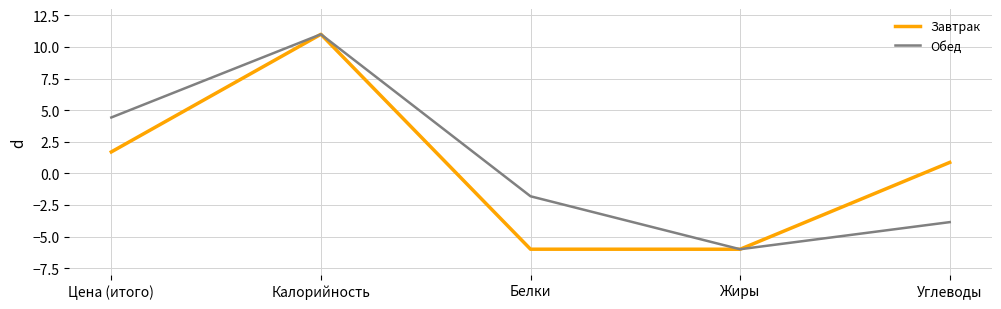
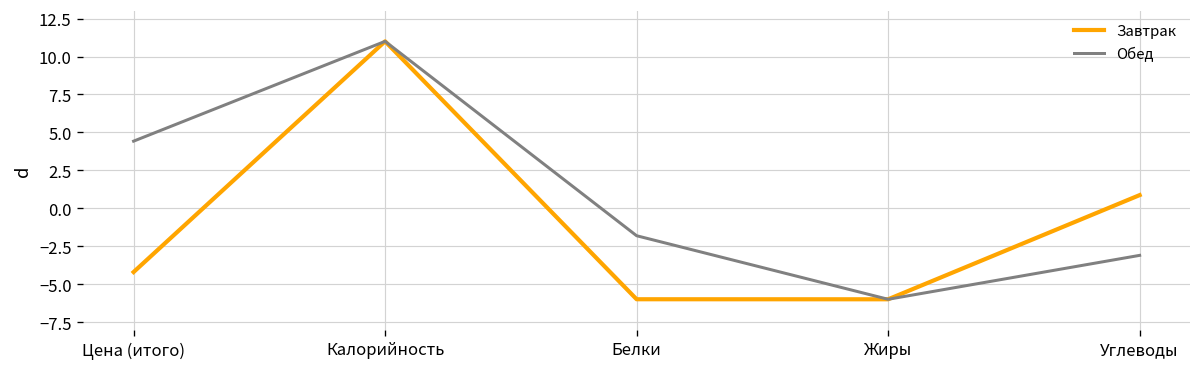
  {
    "Завтрак": {
-     "Цена (итого)": 1.7,
+     "Цена (итого)": -4.2,
      "Белки": -6.0,
      "Углеводы": 0.9
    },
    "Обед": {
      "Цена (итого)": 4.4,
      "Белки": -1.8,
-     "Углеводы": -3.9
+     "Углеводы": -3.1
    }
  }
